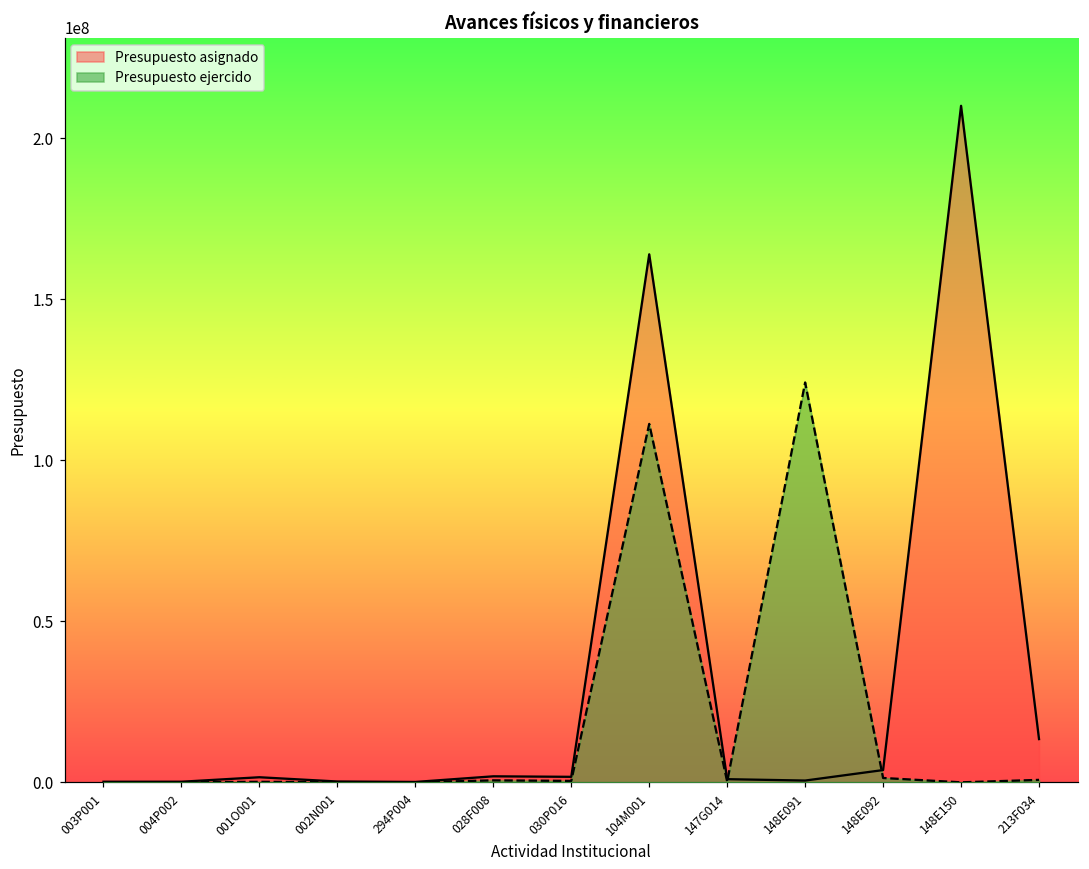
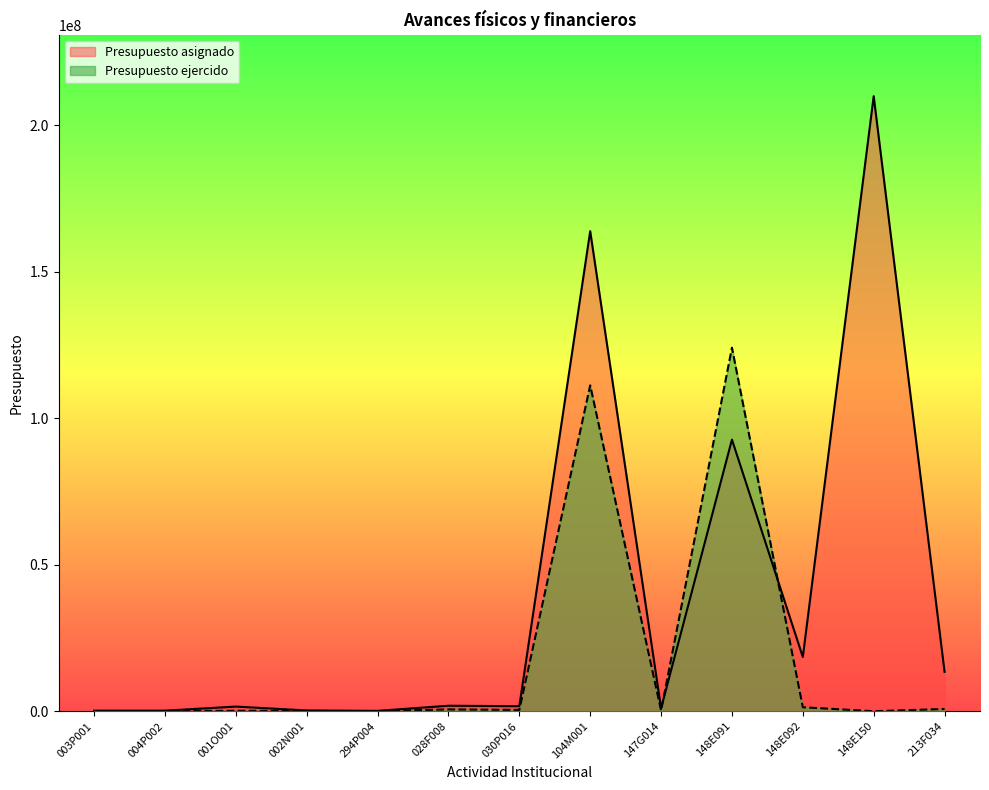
  {
    "Presupuesto asignado": {
      "001O001": 2000000,
      "028F008": 2000000,
      "030P016": 2000000,
      "104M001": 164000000,
-     "148E091": 1000000,
-     "148E092": 4000000,
+     "148E091": 93000000,
+     "148E092": 19000000,
      "148E150": 210000000,
      "213F034": 13000000
    },
    "Presupuesto ejercido": {
      "001O001": 0,
      "028F008": 1000000,
      "030P016": 0,
      "104M001": 111000000,
      "148E091": 124000000,
      "148E092": 1000000,
      "148E150": 0,
      "213F034": 1000000
    }
  }
